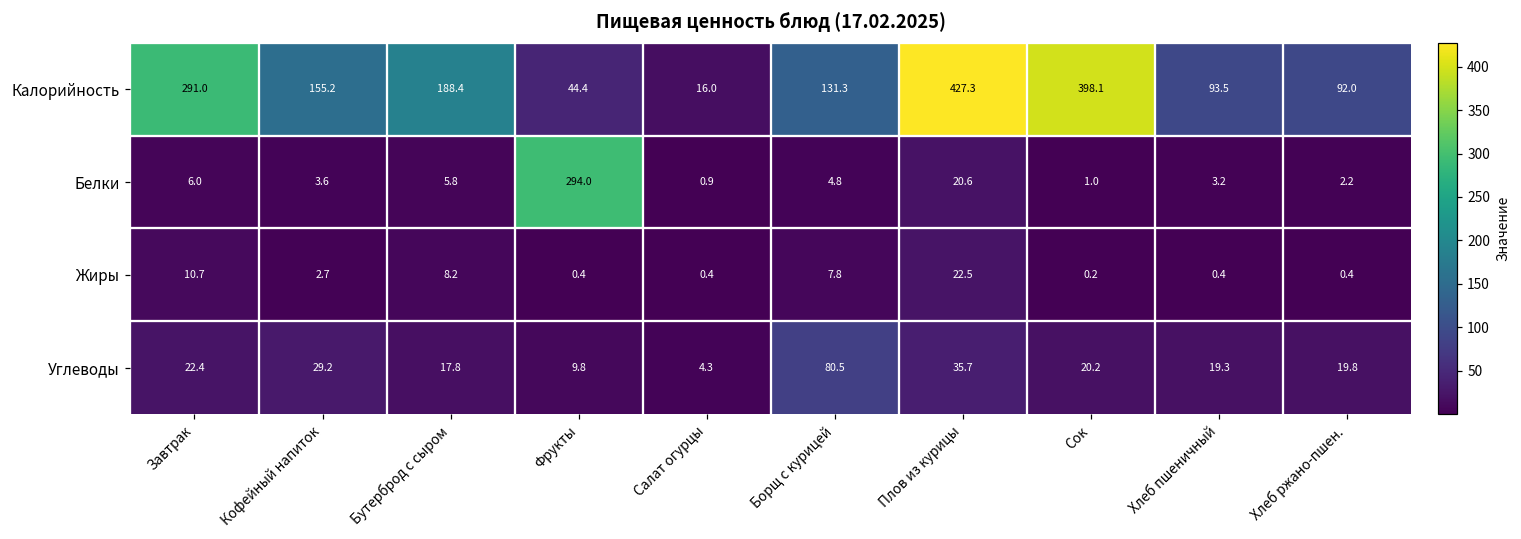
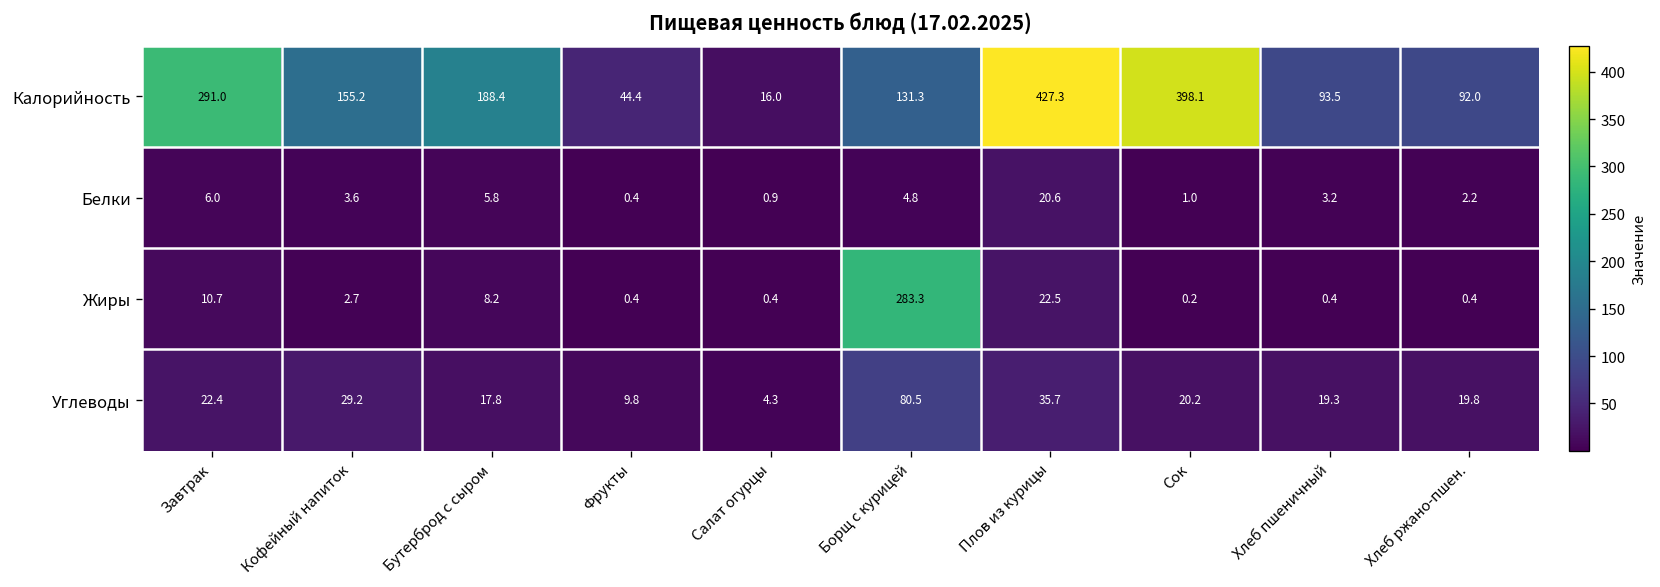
  {
    "Калорийность": {
      "Завтрак": 291.0,
      "Кофейный напиток": 155.2,
      "Бутерброд с сыром": 188.4,
      "Фрукты": 44.4,
      "Салат огурцы": 16.0,
      "Борщ с курицей": 131.3,
      "Плов из курицы": 427.3,
      "Сок": 398.1,
      "Хлеб пшеничный": 93.5,
      "Хлеб ржано-пшен.": 92.0
    },
    "Белки": {
      "Завтрак": 6.0,
      "Кофейный напиток": 3.6,
      "Бутерброд с сыром": 5.8,
-     "Фрукты": 294.0,
+     "Фрукты": 0.4,
      "Салат огурцы": 0.9,
      "Борщ с курицей": 4.8,
      "Плов из курицы": 20.6,
      "Сок": 1.0,
      "Хлеб пшеничный": 3.2,
      "Хлеб ржано-пшен.": 2.2
    },
    "Жиры": {
      "Завтрак": 10.7,
      "Кофейный напиток": 2.7,
      "Бутерброд с сыром": 8.2,
      "Фрукты": 0.4,
      "Салат огурцы": 0.4,
-     "Борщ с курицей": 7.8,
+     "Борщ с курицей": 283.3,
      "Плов из курицы": 22.5,
      "Сок": 0.2,
      "Хлеб пшеничный": 0.4,
      "Хлеб ржано-пшен.": 0.4
    },
    "Углеводы": {
      "Завтрак": 22.4,
      "Кофейный напиток": 29.2,
      "Бутерброд с сыром": 17.8,
      "Фрукты": 9.8,
      "Салат огурцы": 4.3,
      "Борщ с курицей": 80.5,
      "Плов из курицы": 35.7,
      "Сок": 20.2,
      "Хлеб пшеничный": 19.3,
      "Хлеб ржано-пшен.": 19.8
    }
  }
